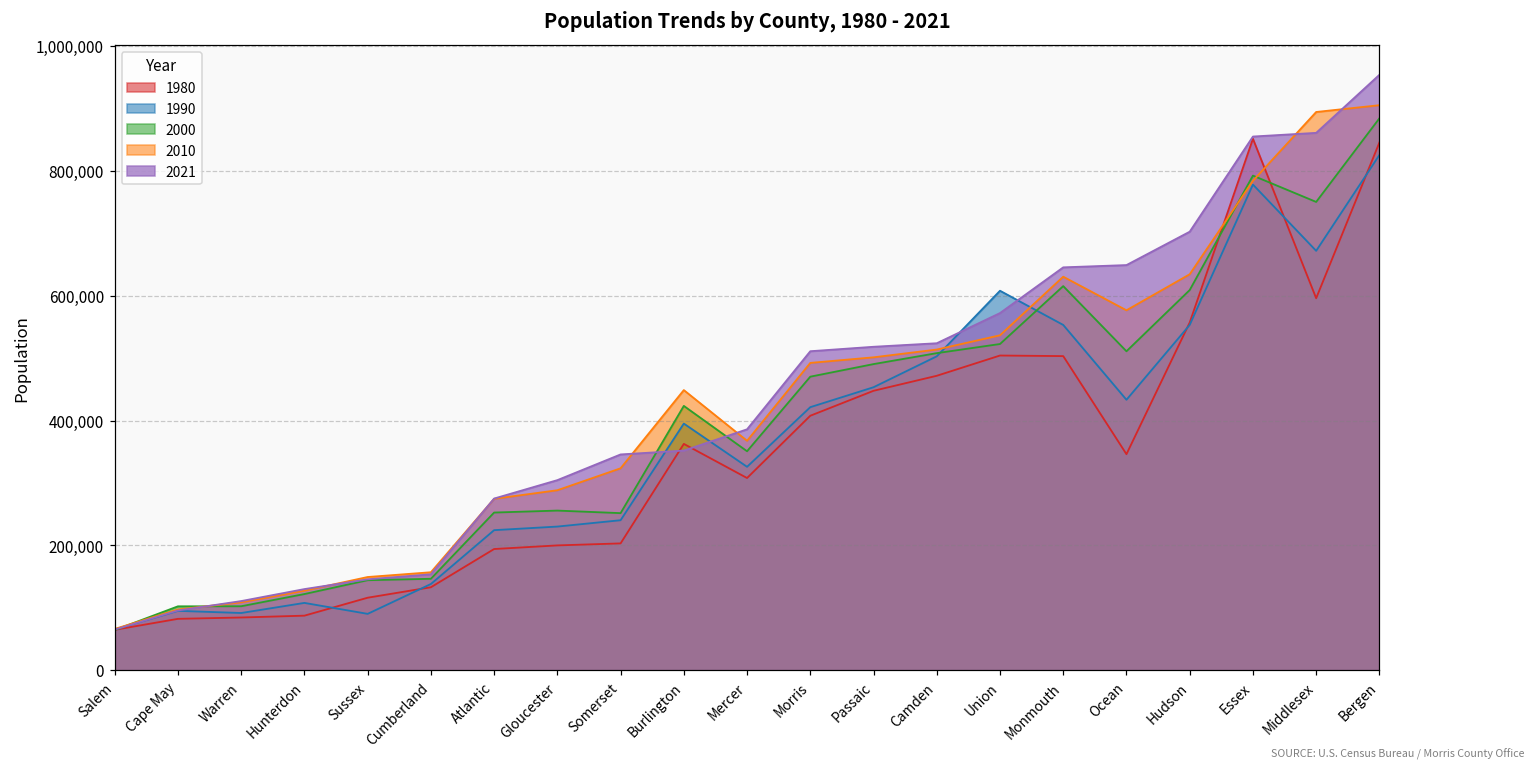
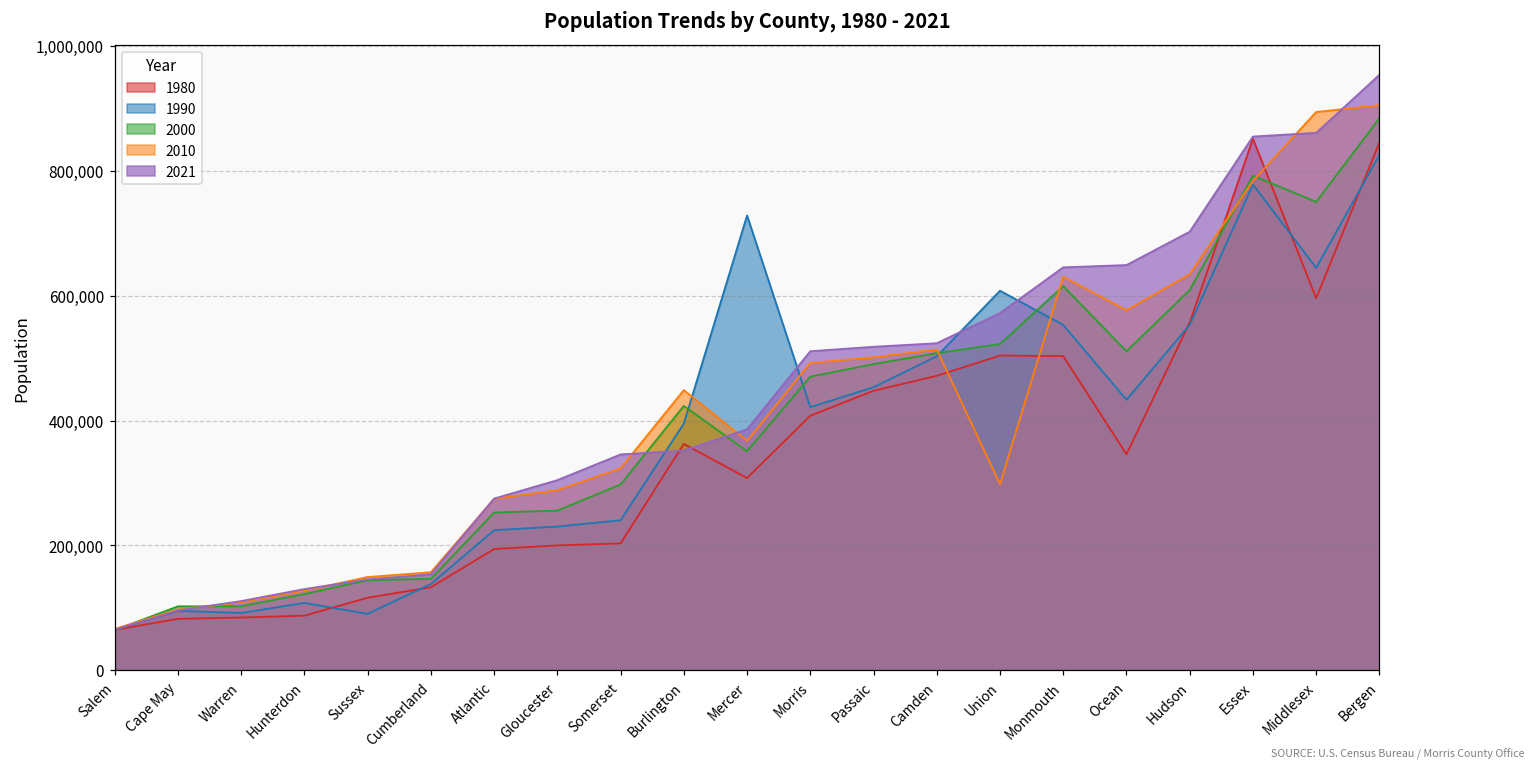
  {
    "1980": {
      "Cape May": "80,000",
      "Warren": "80,000",
      "Hunterdon": "90,000",
      "Sussex": "120,000",
      "Cumberland": "130,000",
      "Atlantic": "190,000",
      "Gloucester": "200,000",
      "Somerset": "200,000",
      "Burlington": "360,000",
      "Mercer": "310,000",
      "Morris": "410,000",
      "Passaic": "450,000",
      "Camden": "470,000",
      "Union": "500,000",
      "Monmouth": "500,000",
      "Ocean": "350,000",
      "Middlesex": "600,000",
      "Bergen": "850,000"
    },
    "1990": {
      "Warren": "90,000",
      "Hunterdon": "110,000",
      "Sussex": "90,000",
      "Cumberland": "140,000",
      "Atlantic": "220,000",
      "Gloucester": "230,000",
      "Somerset": "240,000",
      "Burlington": "400,000",
-     "Mercer": "330,000",
+     "Mercer": "730,000",
      "Morris": "420,000",
      "Passaic": "450,000",
      "Camden": "500,000",
      "Union": "610,000",
      "Monmouth": "550,000",
      "Ocean": "430,000",
      "Essex": "780,000",
-     "Middlesex": "670,000",
+     "Middlesex": "640,000",
      "Bergen": "830,000"
    },
    "2000": {
      "Cape May": "100,000",
      "Warren": "100,000",
      "Hunterdon": "120,000",
      "Cumberland": "150,000",
      "Atlantic": "250,000",
      "Gloucester": "260,000",
-     "Somerset": "250,000",
+     "Somerset": "300,000",
      "Burlington": "420,000",
      "Mercer": "350,000",
      "Morris": "470,000",
      "Passaic": "490,000",
      "Camden": "510,000",
      "Union": "520,000",
      "Monmouth": "620,000",
      "Ocean": "510,000",
      "Hudson": "610,000",
      "Essex": "790,000",
      "Middlesex": "750,000",
      "Bergen": "880,000"
    },
    "2010": {
      "Gloucester": "290,000",
      "Somerset": "320,000",
      "Burlington": "450,000",
      "Mercer": "370,000",
      "Morris": "490,000",
      "Passaic": "500,000",
      "Camden": "510,000",
-     "Union": "540,000",
+     "Union": "300,000",
      "Monmouth": "630,000",
      "Ocean": "580,000",
      "Hudson": "630,000",
      "Essex": "780,000",
      "Middlesex": "890,000",
      "Bergen": "910,000"
    },
    "2021": {
      "Gloucester": "300,000",
      "Somerset": "350,000",
      "Burlington": "350,000",
      "Mercer": "390,000",
      "Morris": "510,000",
      "Passaic": "520,000",
      "Camden": "520,000",
      "Union": "570,000",
      "Monmouth": "650,000",
      "Ocean": "650,000",
      "Hudson": "700,000",
      "Middlesex": "860,000",
      "Bergen": "950,000"
    }
  }
